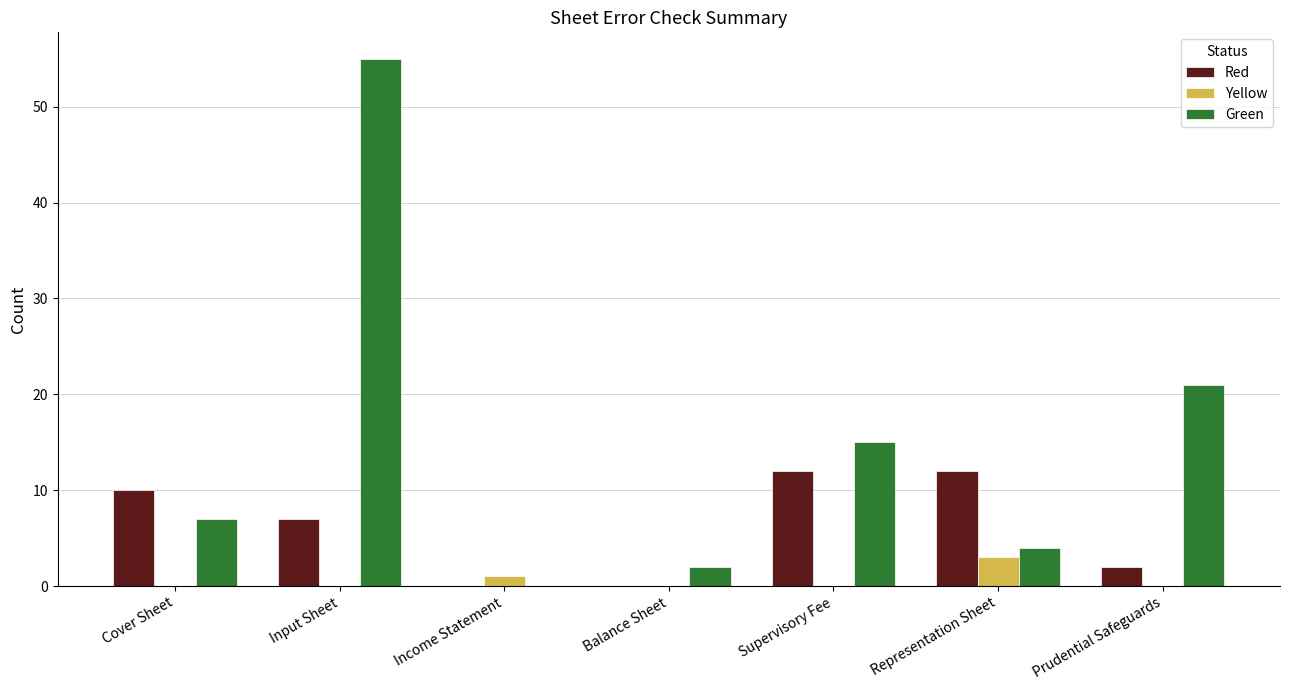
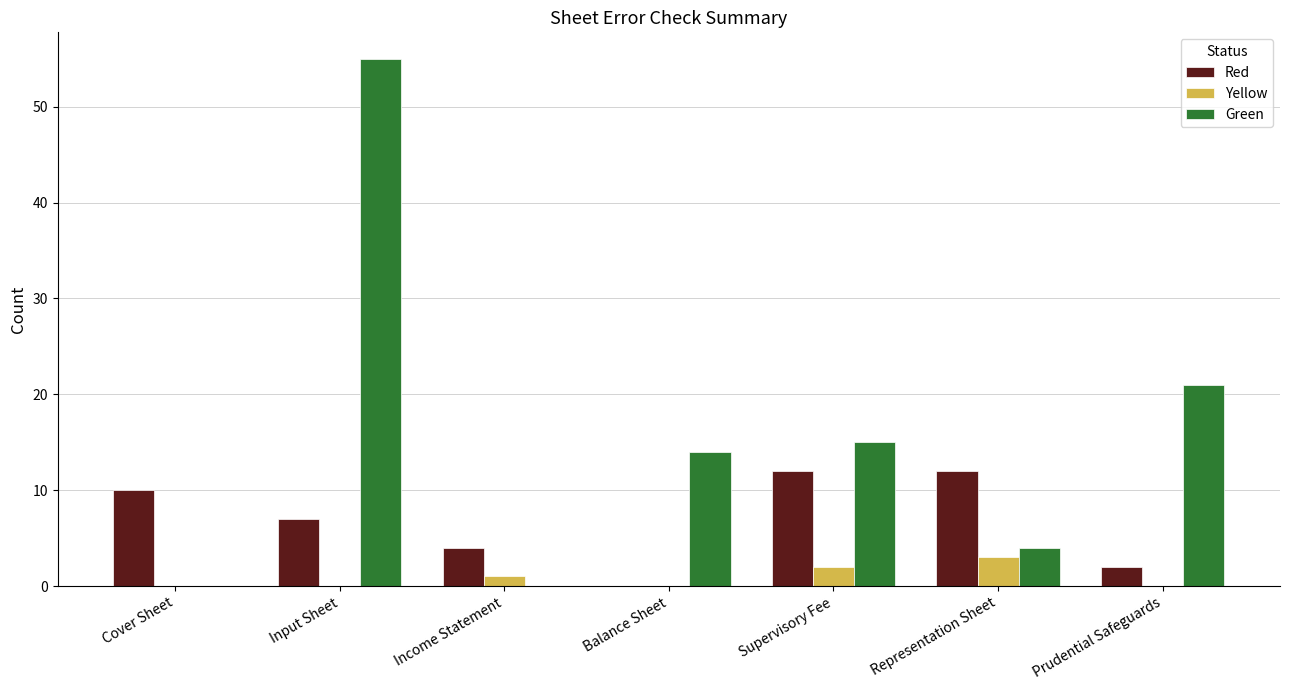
  {
    "Red": {
      "Cover Sheet": 10,
      "Input Sheet": 7,
-     "Income Statement": 0,
+     "Income Statement": 4,
      "Balance Sheet": 0,
      "Supervisory Fee": 12,
      "Representation Sheet": 12,
      "Prudential Safeguards": 2
    },
    "Yellow": {
      "Cover Sheet": 0,
      "Input Sheet": 0,
      "Income Statement": 1,
      "Balance Sheet": 0,
-     "Supervisory Fee": 0,
+     "Supervisory Fee": 2,
      "Representation Sheet": 3,
      "Prudential Safeguards": 0
    },
    "Green": {
-     "Cover Sheet": 7,
+     "Cover Sheet": 0,
      "Input Sheet": 55,
      "Income Statement": 0,
-     "Balance Sheet": 2,
+     "Balance Sheet": 14,
      "Supervisory Fee": 15,
      "Representation Sheet": 4,
      "Prudential Safeguards": 21
    }
  }
